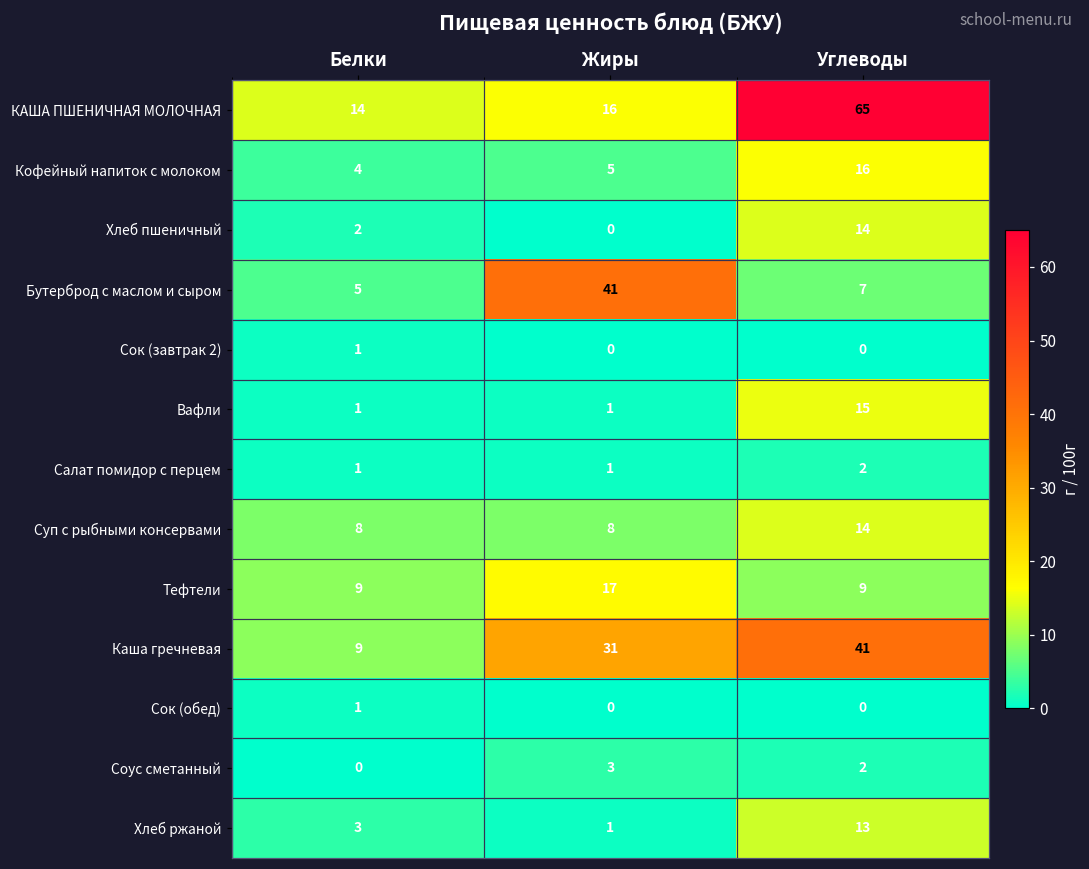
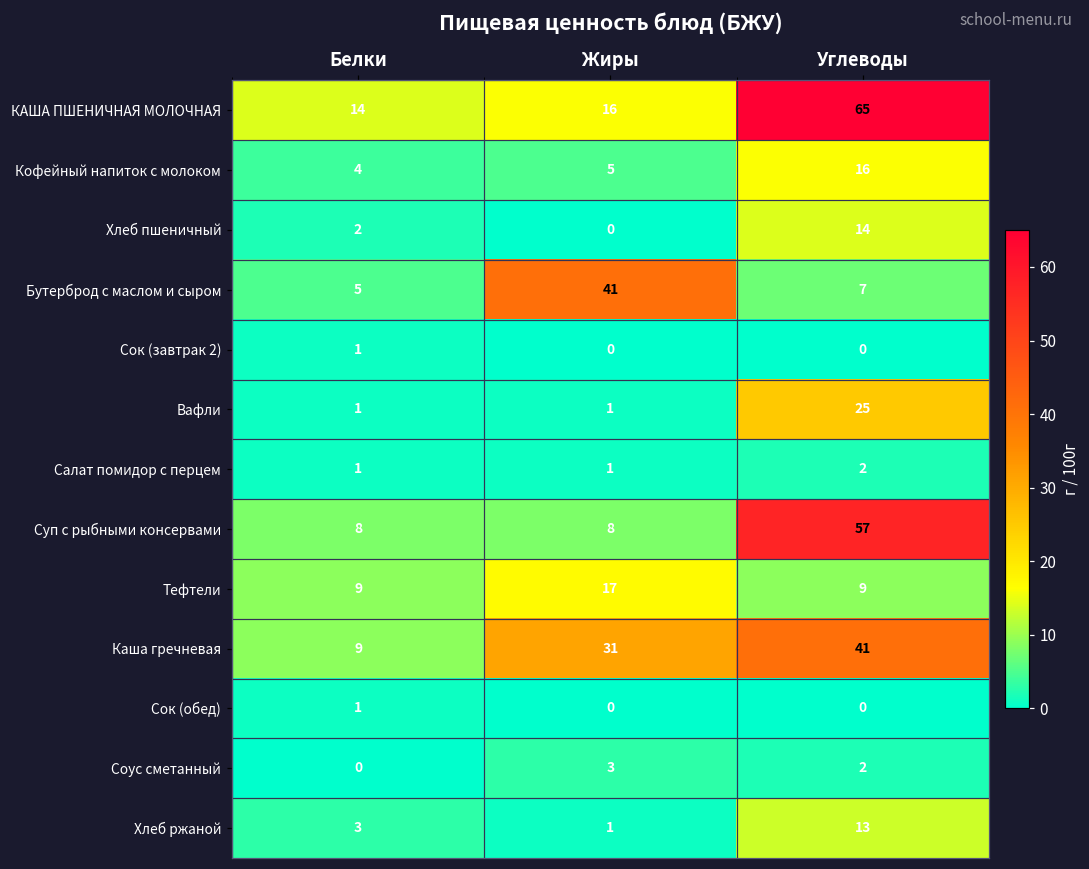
  {
    "КАША ПШЕНИЧНАЯ МОЛОЧНАЯ": {
      "Белки": 14,
      "Жиры": 16,
      "Углеводы": 65
    },
    "Кофейный напиток с молоком": {
      "Белки": 4,
      "Жиры": 5,
      "Углеводы": 16
    },
    "Хлеб пшеничный": {
      "Белки": 2,
      "Жиры": 0,
      "Углеводы": 14
    },
    "Бутерброд с маслом и сыром": {
      "Белки": 5,
      "Жиры": 41,
      "Углеводы": 7
    },
    "Сок (завтрак 2)": {
      "Белки": 1,
      "Жиры": 0,
      "Углеводы": 0
    },
    "Вафли": {
      "Белки": 1,
      "Жиры": 1,
-     "Углеводы": 15
+     "Углеводы": 25
    },
    "Салат помидор с перцем": {
      "Белки": 1,
      "Жиры": 1,
      "Углеводы": 2
    },
    "Суп с рыбными консервами": {
      "Белки": 8,
      "Жиры": 8,
-     "Углеводы": 14
+     "Углеводы": 57
    },
    "Тефтели": {
      "Белки": 9,
      "Жиры": 17,
      "Углеводы": 9
    },
    "Каша гречневая": {
      "Белки": 9,
      "Жиры": 31,
      "Углеводы": 41
    },
    "Сок (обед)": {
      "Белки": 1,
      "Жиры": 0,
      "Углеводы": 0
    },
    "Соус сметанный": {
      "Белки": 0,
      "Жиры": 3,
      "Углеводы": 2
    },
    "Хлеб ржаной": {
      "Белки": 3,
      "Жиры": 1,
      "Углеводы": 13
    }
  }
